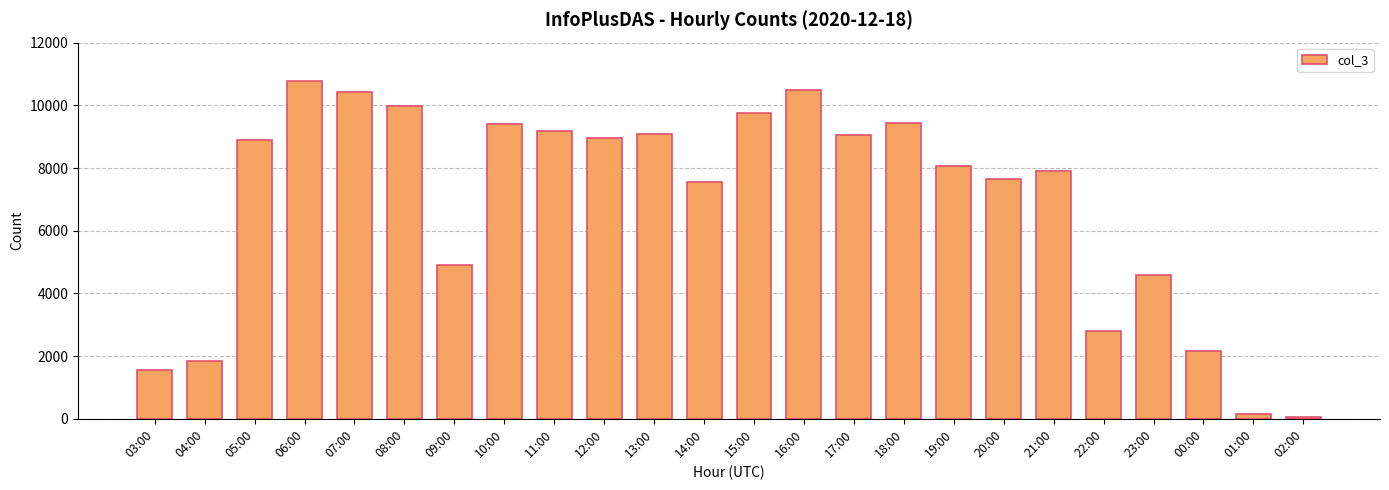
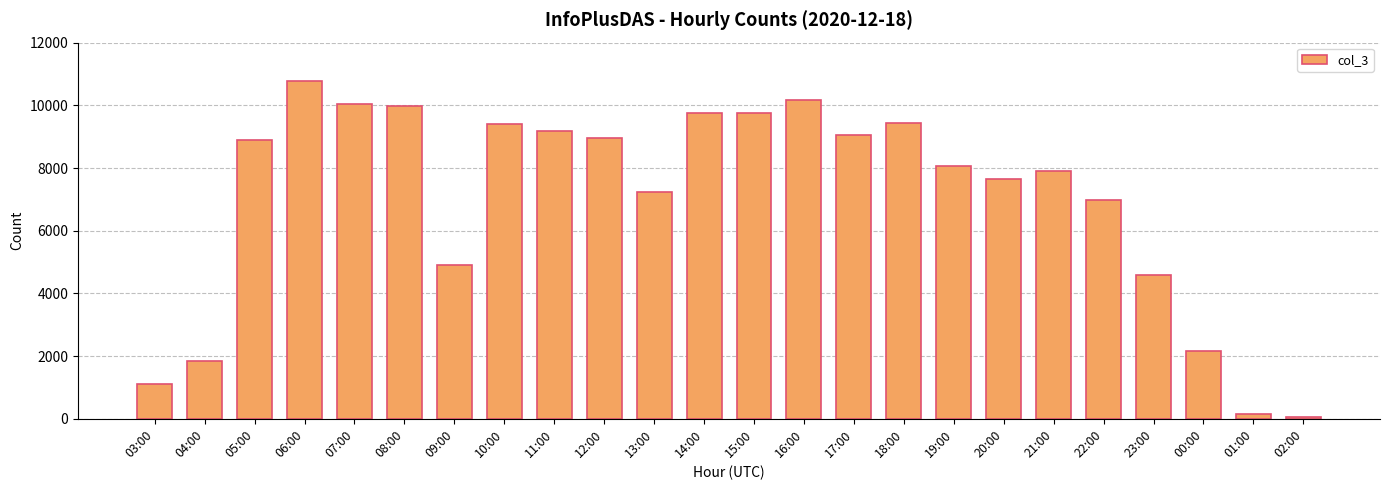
  {
-   "03:00": 1500,
+   "03:00": 1100,
    "04:00": 1800,
    "05:00": 8900,
    "06:00": 10800,
-   "07:00": 10400,
+   "07:00": 10000,
    "08:00": 10000,
    "09:00": 4900,
    "10:00": 9400,
    "11:00": 9200,
    "12:00": 8900,
-   "13:00": 9100,
-   "14:00": 7500,
+   "13:00": 7200,
+   "14:00": 9800,
    "15:00": 9700,
-   "16:00": 10500,
+   "16:00": 10200,
    "17:00": 9100,
    "18:00": 9400,
    "19:00": 8100,
    "20:00": 7700,
    "21:00": 7900,
-   "22:00": 2800,
+   "22:00": 7000,
    "23:00": 4600,
    "00:00": 2100,
    "01:00": 200
  }
